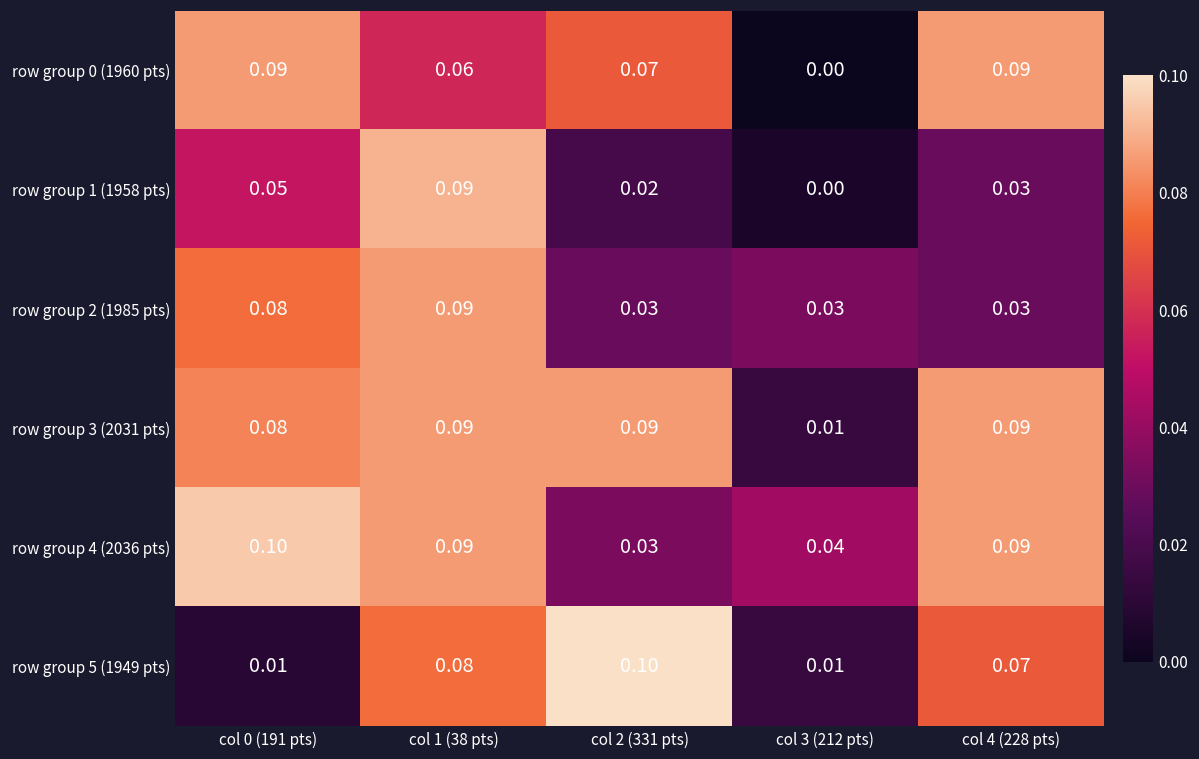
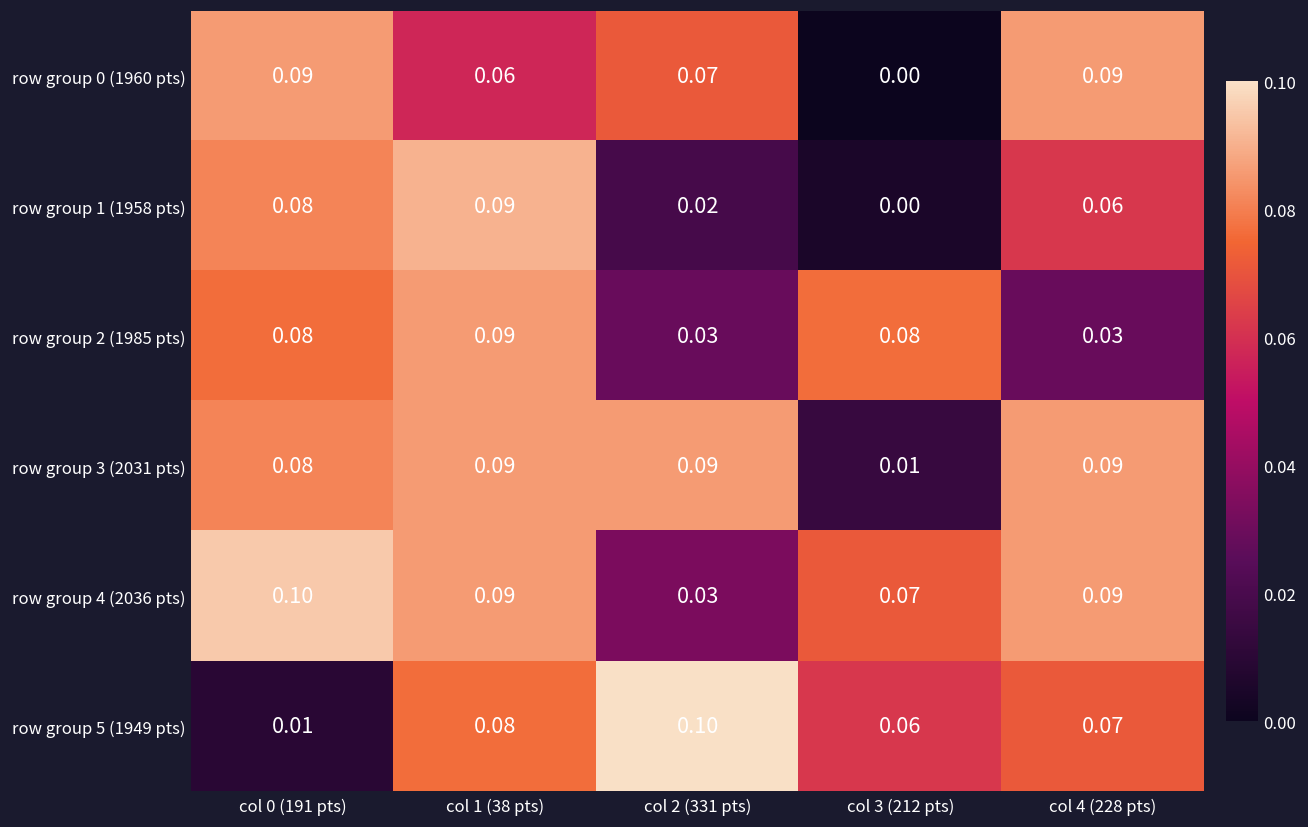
  {
    "row group 0 (1960 pts)": {
      "col 0 (191 pts)": 0.09,
      "col 1 (38 pts)": 0.06,
      "col 2 (331 pts)": 0.07,
      "col 3 (212 pts)": 0.00,
      "col 4 (228 pts)": 0.09
    },
    "row group 1 (1958 pts)": {
-     "col 0 (191 pts)": 0.05,
+     "col 0 (191 pts)": 0.08,
      "col 1 (38 pts)": 0.09,
      "col 2 (331 pts)": 0.02,
      "col 3 (212 pts)": 0.00,
-     "col 4 (228 pts)": 0.03
+     "col 4 (228 pts)": 0.06
    },
    "row group 2 (1985 pts)": {
      "col 0 (191 pts)": 0.08,
      "col 1 (38 pts)": 0.09,
      "col 2 (331 pts)": 0.03,
-     "col 3 (212 pts)": 0.03,
+     "col 3 (212 pts)": 0.08,
      "col 4 (228 pts)": 0.03
    },
    "row group 3 (2031 pts)": {
      "col 0 (191 pts)": 0.08,
      "col 1 (38 pts)": 0.09,
      "col 2 (331 pts)": 0.09,
      "col 3 (212 pts)": 0.01,
      "col 4 (228 pts)": 0.09
    },
    "row group 4 (2036 pts)": {
      "col 0 (191 pts)": 0.10,
      "col 1 (38 pts)": 0.09,
      "col 2 (331 pts)": 0.03,
-     "col 3 (212 pts)": 0.04,
+     "col 3 (212 pts)": 0.07,
      "col 4 (228 pts)": 0.09
    },
    "row group 5 (1949 pts)": {
      "col 0 (191 pts)": 0.01,
      "col 1 (38 pts)": 0.08,
      "col 2 (331 pts)": 0.10,
-     "col 3 (212 pts)": 0.01,
+     "col 3 (212 pts)": 0.06,
      "col 4 (228 pts)": 0.07
    }
  }
